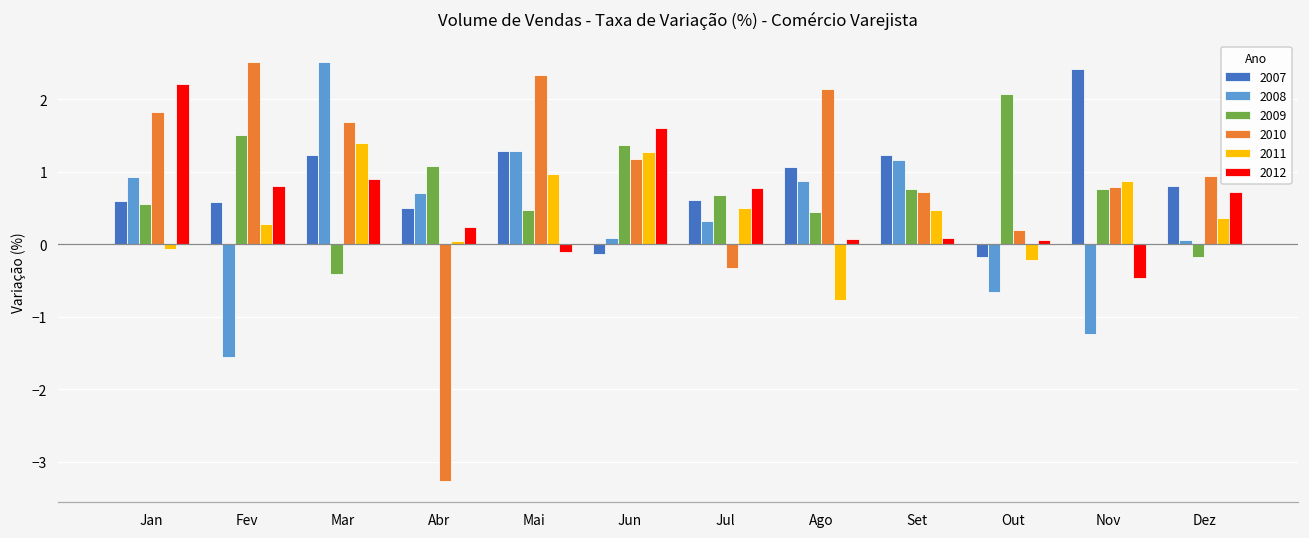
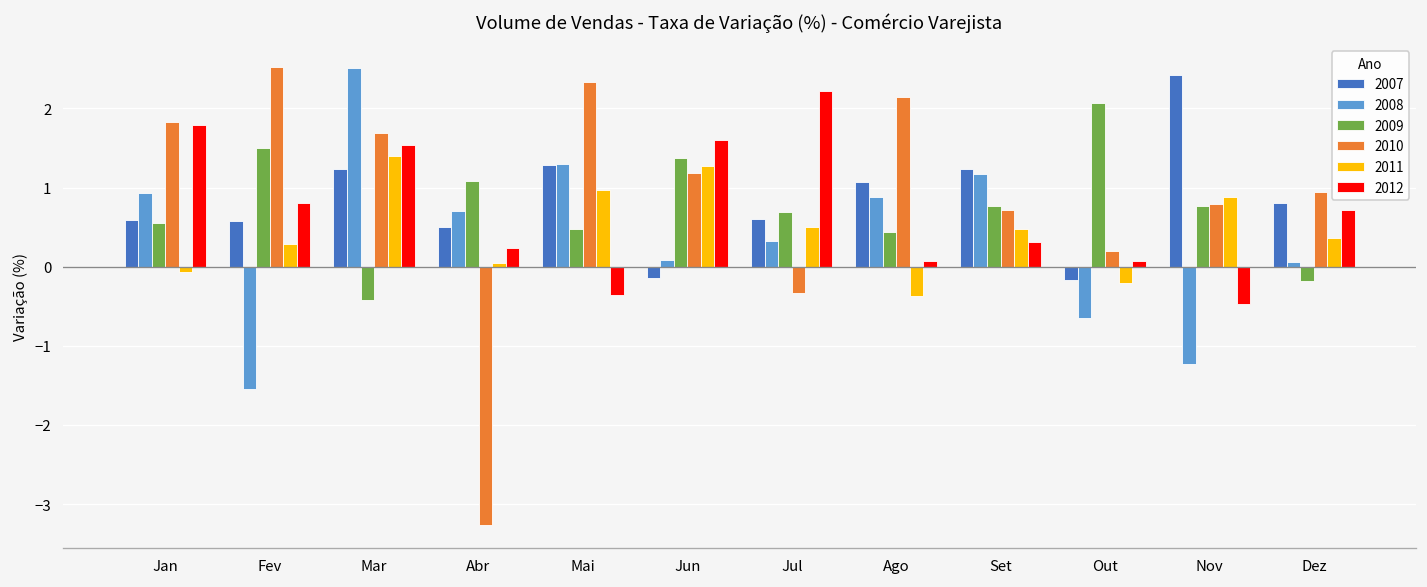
  {
    "2009": {
      "Jan": 0.6,
      "Fev": 1.5,
      "Mar": -0.4,
      "Abr": 1.1,
      "Mai": 0.5,
      "Jun": 1.4,
      "Jul": 0.7,
      "Ago": 0.4,
      "Set": 0.8,
      "Out": 2.1,
      "Nov": 0.8,
      "Dez": -0.2
    },
    "2010": {
      "Jan": 1.8,
      "Fev": 2.5,
      "Mar": 1.7,
      "Abr": -3.3,
      "Mai": 2.3,
      "Jun": 1.2,
      "Jul": -0.3,
      "Ago": 2.1,
      "Set": 0.7,
      "Out": 0.2,
      "Nov": 0.8,
      "Dez": 0.9
    },
    "2011": {
      "Jan": -0.1,
      "Fev": 0.3,
      "Mar": 1.4,
      "Abr": 0.0,
      "Mai": 1.0,
      "Jun": 1.3,
      "Jul": 0.5,
-     "Ago": -0.8,
+     "Ago": -0.4,
      "Set": 0.5,
      "Out": -0.2,
      "Nov": 0.9,
      "Dez": 0.4
    },
    "2012": {
-     "Jan": 2.2,
+     "Jan": 1.8,
      "Fev": 0.8,
-     "Mar": 0.9,
+     "Mar": 1.5,
      "Abr": 0.2,
-     "Mai": -0.1,
+     "Mai": -0.4,
      "Jun": 1.6,
-     "Jul": 0.8,
+     "Jul": 2.2,
      "Ago": 0.1,
-     "Set": 0.1,
+     "Set": 0.3,
      "Out": 0.1,
      "Nov": -0.5,
      "Dez": 0.7
    }
  }
